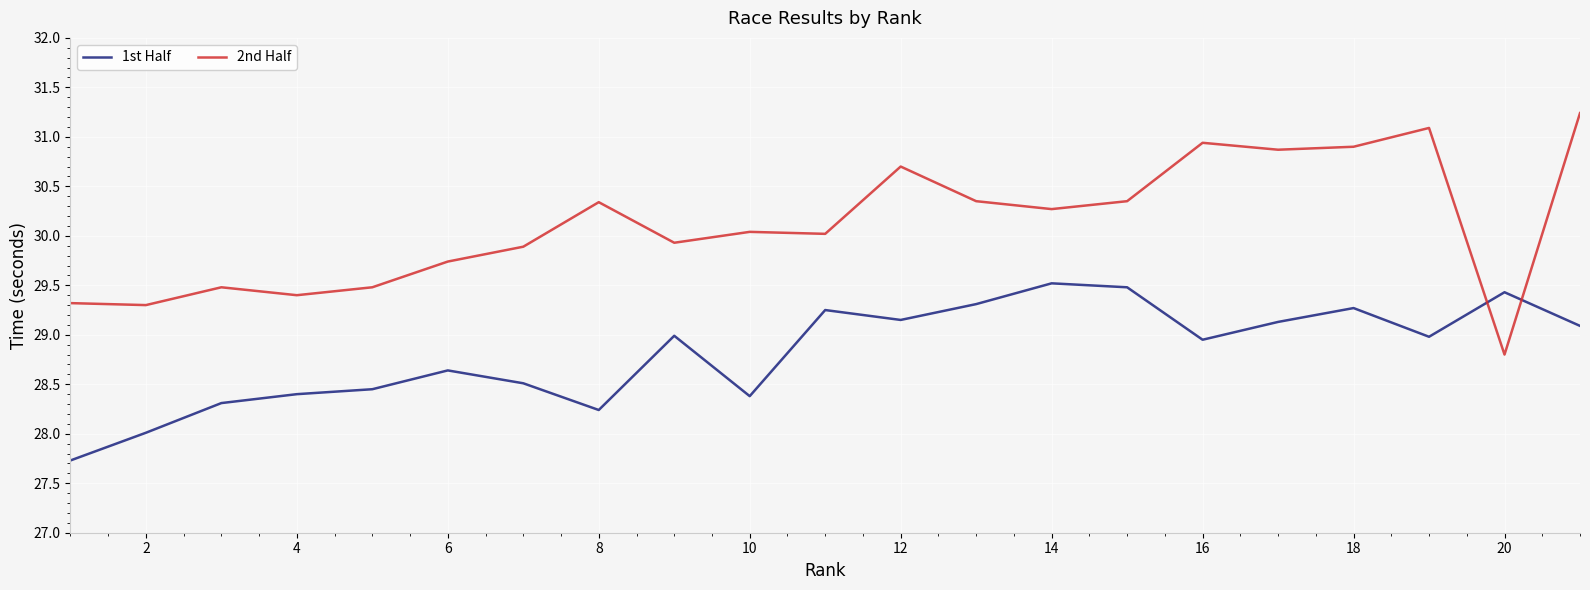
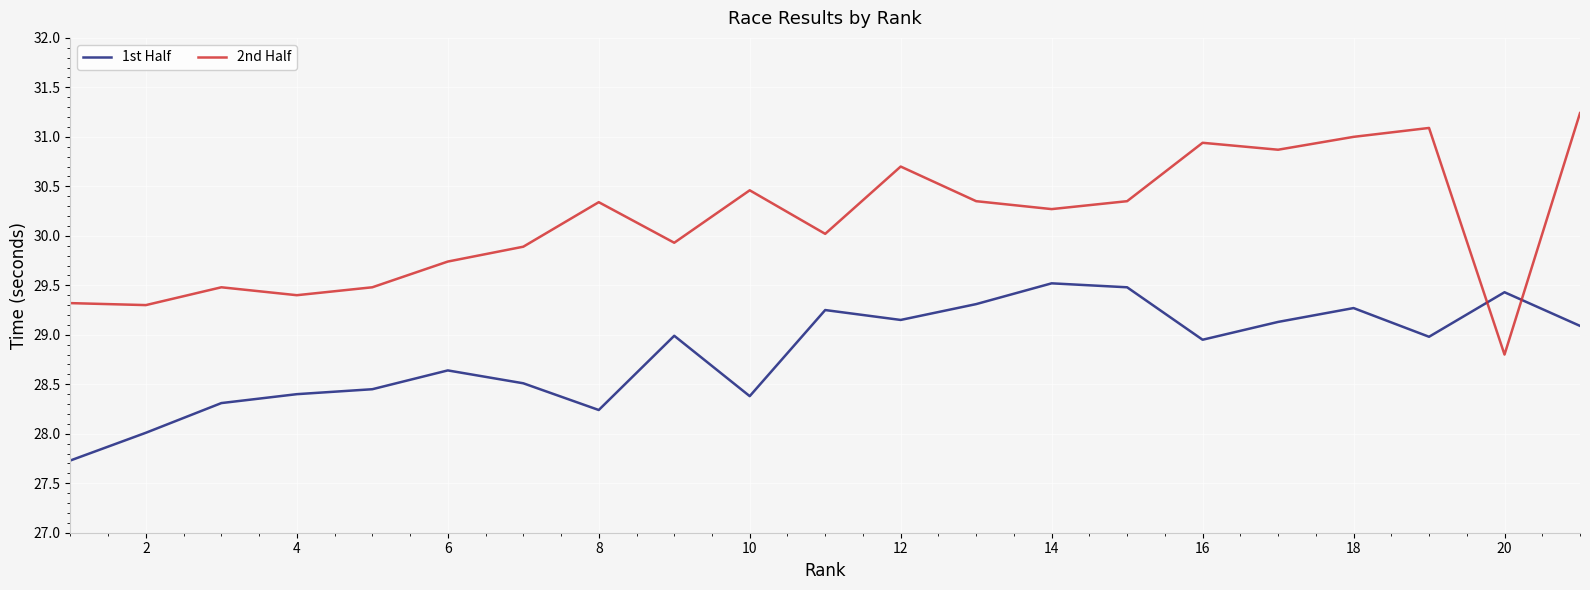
  {
    "1st Half": {
      "2": 28.0,
      "4": 28.4,
      "6": 28.6,
      "8": 28.2,
      "10": 28.4,
      "12": 29.2,
      "14": 29.5,
      "16": 29.0,
      "18": 29.3,
      "20": 29.4
    },
    "2nd Half": {
      "2": 29.3,
      "4": 29.4,
      "6": 29.7,
      "8": 30.3,
-     "10": 30.0,
+     "10": 30.5,
      "12": 30.7,
      "14": 30.3,
      "16": 30.9,
-     "18": 30.9,
+     "18": 31.0,
      "20": 28.8
    }
  }
